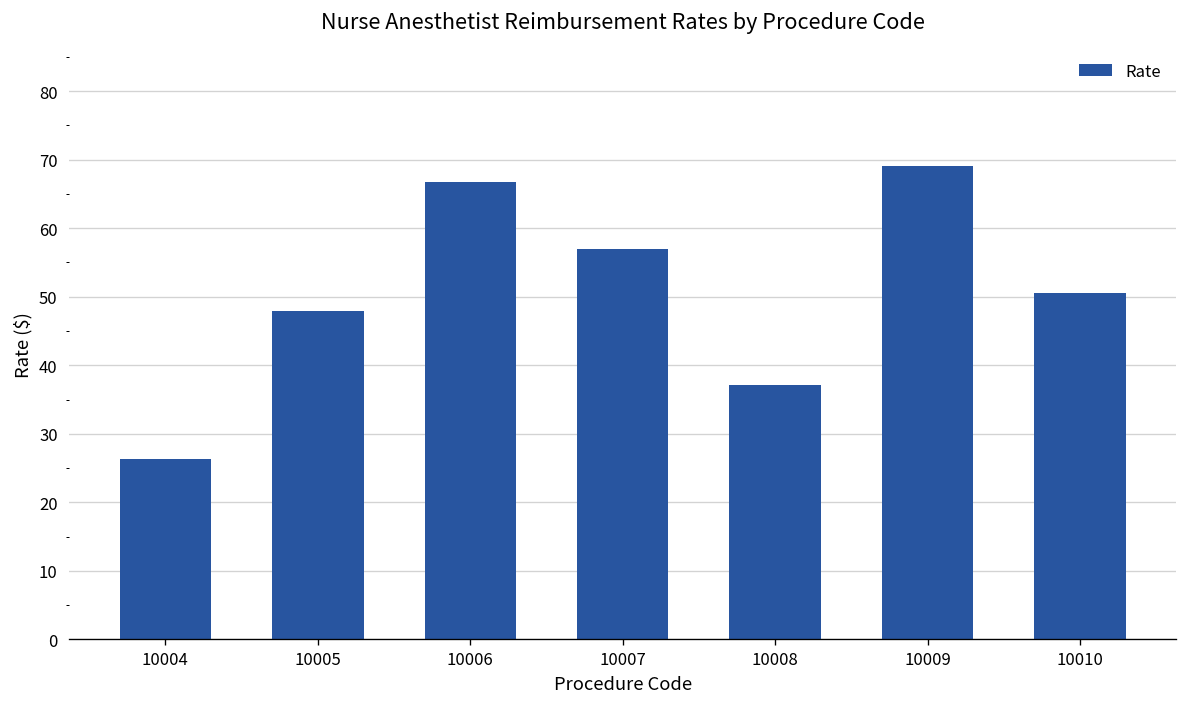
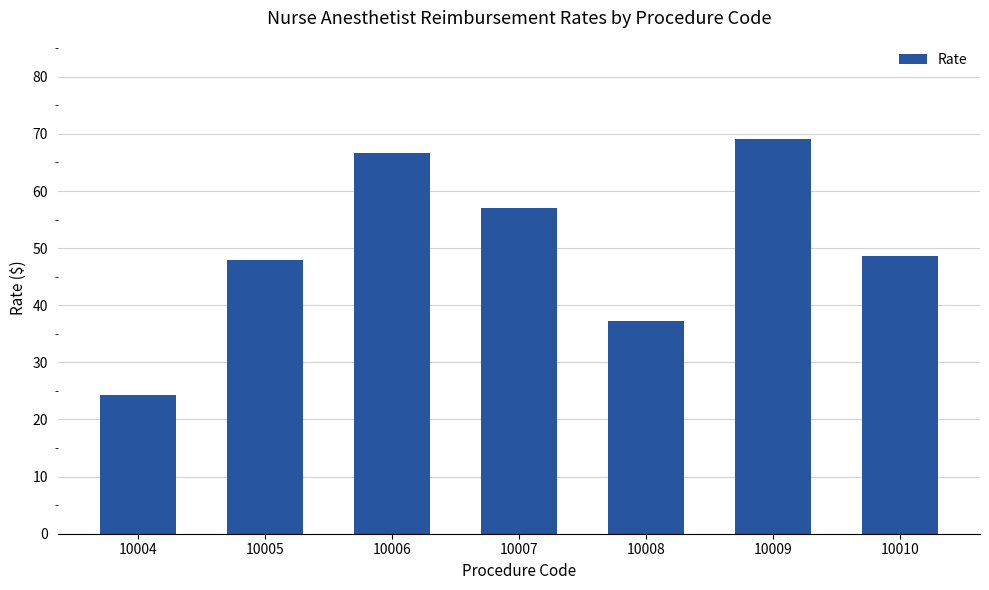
  {
-   "10004": 26,
+   "10004": 24,
    "10005": 48,
    "10006": 67,
    "10007": 57,
    "10008": 37,
    "10009": 69,
-   "10010": 50
+   "10010": 49
  }
